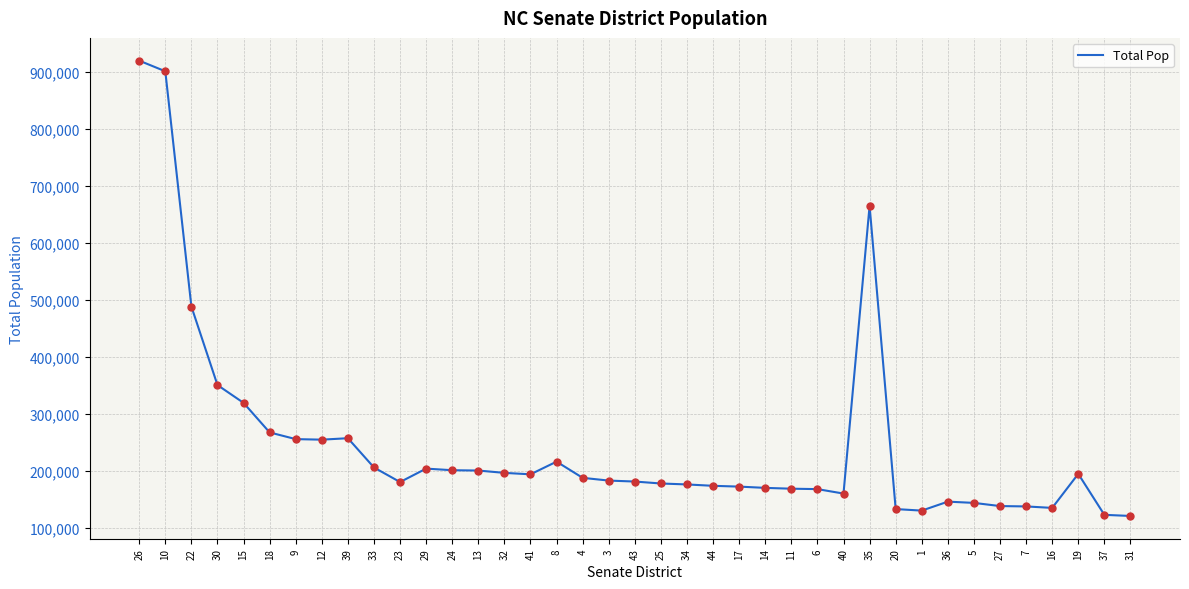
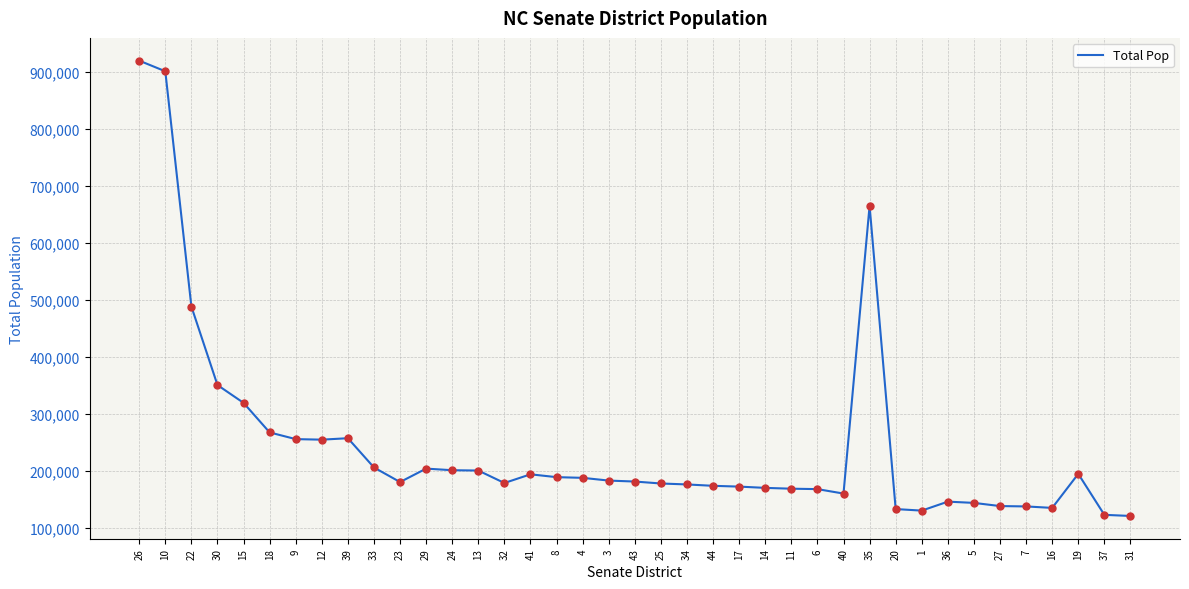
  {
    "26": "920,000",
    "10": "900,000",
    "22": "490,000",
    "30": "350,000",
    "15": "320,000",
    "18": "270,000",
    "9": "260,000",
    "12": "250,000",
    "39": "260,000",
    "33": "210,000",
    "23": "180,000",
    "29": "200,000",
    "24": "200,000",
    "13": "200,000",
-   "32": "200,000",
+   "32": "180,000",
    "41": "190,000",
-   "8": "220,000",
+   "8": "190,000",
    "4": "190,000",
    "3": "180,000",
    "43": "180,000",
    "25": "180,000",
    "34": "180,000",
    "44": "170,000",
    "17": "170,000",
    "14": "170,000",
    "11": "170,000",
    "6": "170,000",
    "40": "160,000",
    "35": "670,000",
    "20": "130,000",
    "1": "130,000",
    "36": "150,000",
    "5": "140,000",
    "27": "140,000",
    "7": "140,000",
    "16": "140,000",
    "19": "190,000",
    "37": "120,000",
    "31": "120,000"
  }
